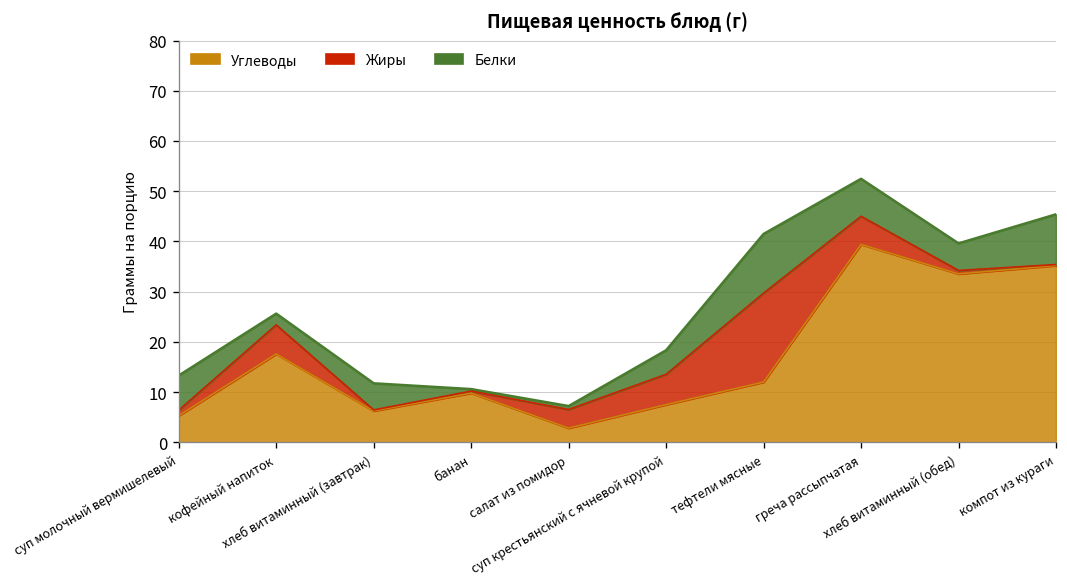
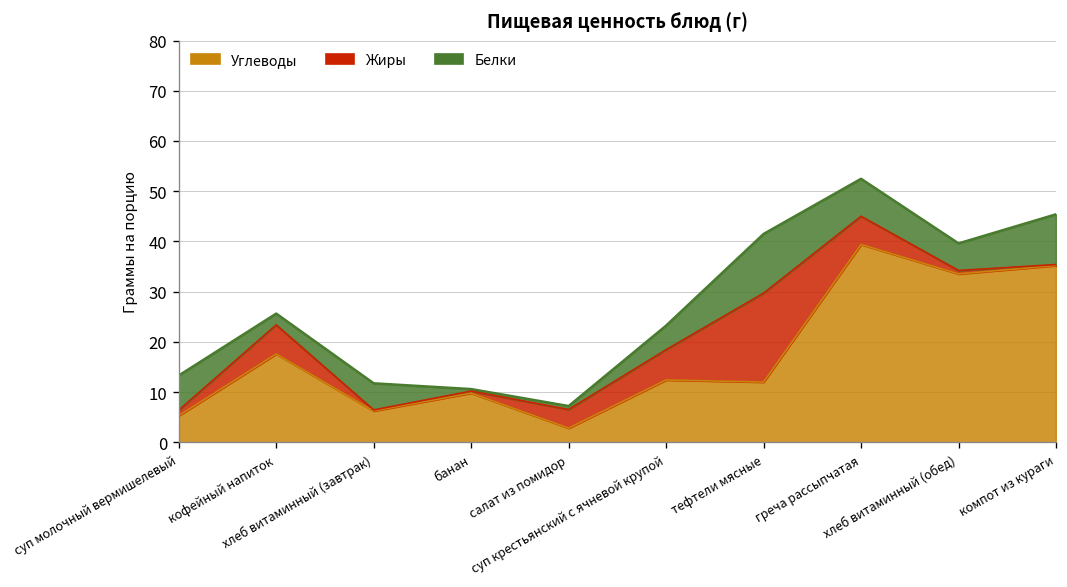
  {
    "Углеводы": {
      "суп молочный вермишелевый": 5,
      "кофейный напиток": 18,
      "салат из помидор": 3,
-     "суп крестьянский с ячневой крупой": 8,
+     "суп крестьянский с ячневой крупой": 12,
      "тефтели мясные": 12,
      "греча рассыпчатая": 39,
      "хлеб витаминный (обед)": 34
    },
    "Жиры": {
      "суп молочный вермишелевый": 1,
      "кофейный напиток": 6,
      "салат из помидор": 4,
      "суп крестьянский с ячневой крупой": 6,
      "тефтели мясные": 18,
      "греча рассыпчатая": 6,
      "хлеб витаминный (обед)": 1
    },
    "Белки": {
      "суп молочный вермишелевый": 7,
      "кофейный напиток": 2,
      "хлеб витаминный (завтрак)": 5,
      "салат из помидор": 1,
      "суп крестьянский с ячневой крупой": 5,
      "тефтели мясные": 12,
      "греча рассыпчатая": 7,
      "хлеб витаминный (обед)": 5,
      "компот из кураги": 10
    }
  }
